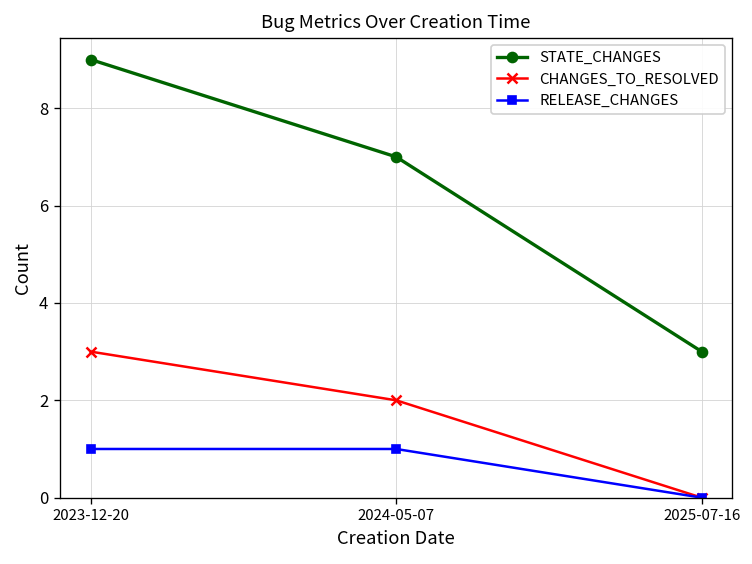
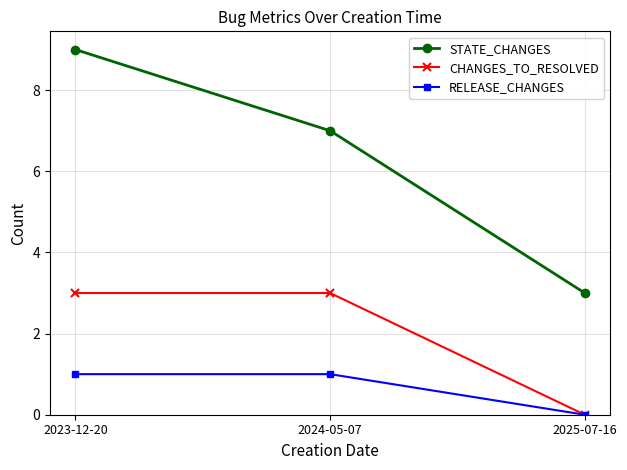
  {
    "STATE_CHANGES": {
      "2023-12-20": 9,
      "2024-05-07": 7,
      "2025-07-16": 3
    },
    "CHANGES_TO_RESOLVED": {
      "2023-12-20": 3,
-     "2024-05-07": 2
+     "2024-05-07": 3
    },
    "RELEASE_CHANGES": {
      "2023-12-20": 1,
      "2024-05-07": 1
    }
  }
